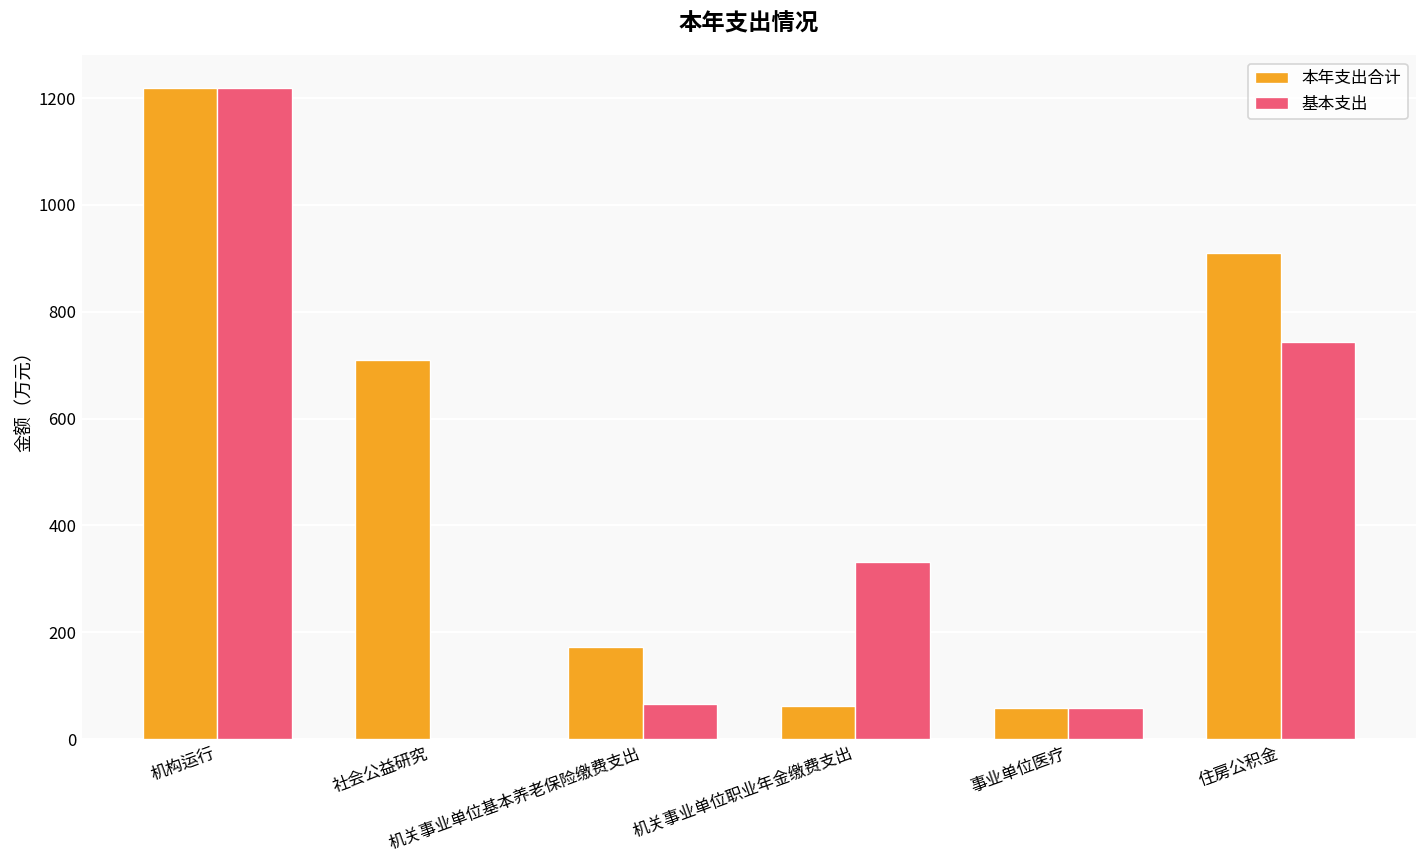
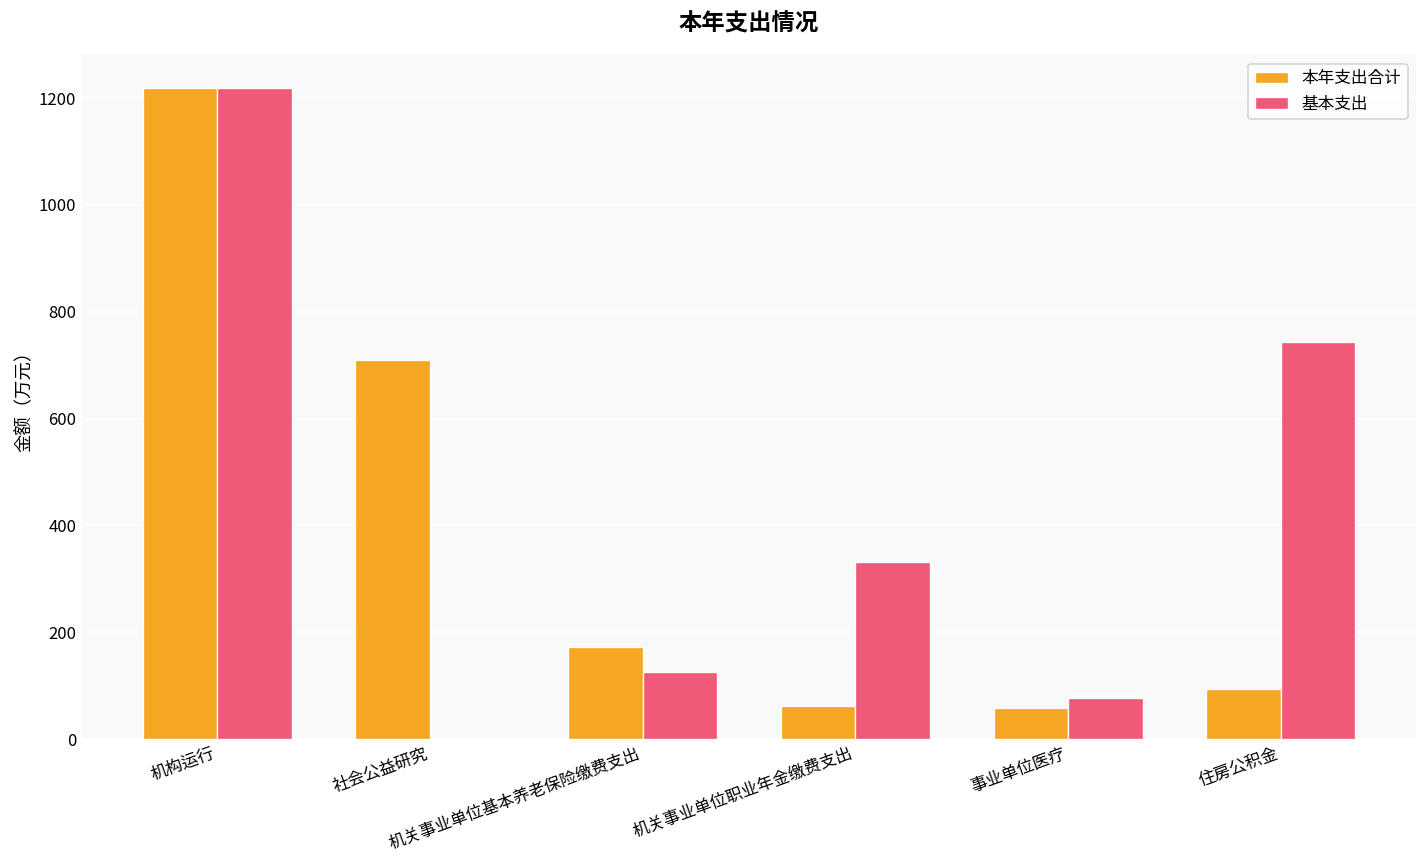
  {
    "本年支出合计": {
      "机构运行": 1220,
      "社会公益研究": 710,
      "机关事业单位基本养老保险缴费支出": 170,
      "机关事业单位职业年金缴费支出": 60,
      "事业单位医疗": 60,
-     "住房公积金": 910
+     "住房公积金": 90
    },
    "基本支出": {
      "机构运行": 1220,
      "社会公益研究": 0,
-     "机关事业单位基本养老保险缴费支出": 70,
+     "机关事业单位基本养老保险缴费支出": 130,
      "机关事业单位职业年金缴费支出": 330,
-     "事业单位医疗": 60,
+     "事业单位医疗": 80,
      "住房公积金": 740
    }
  }
